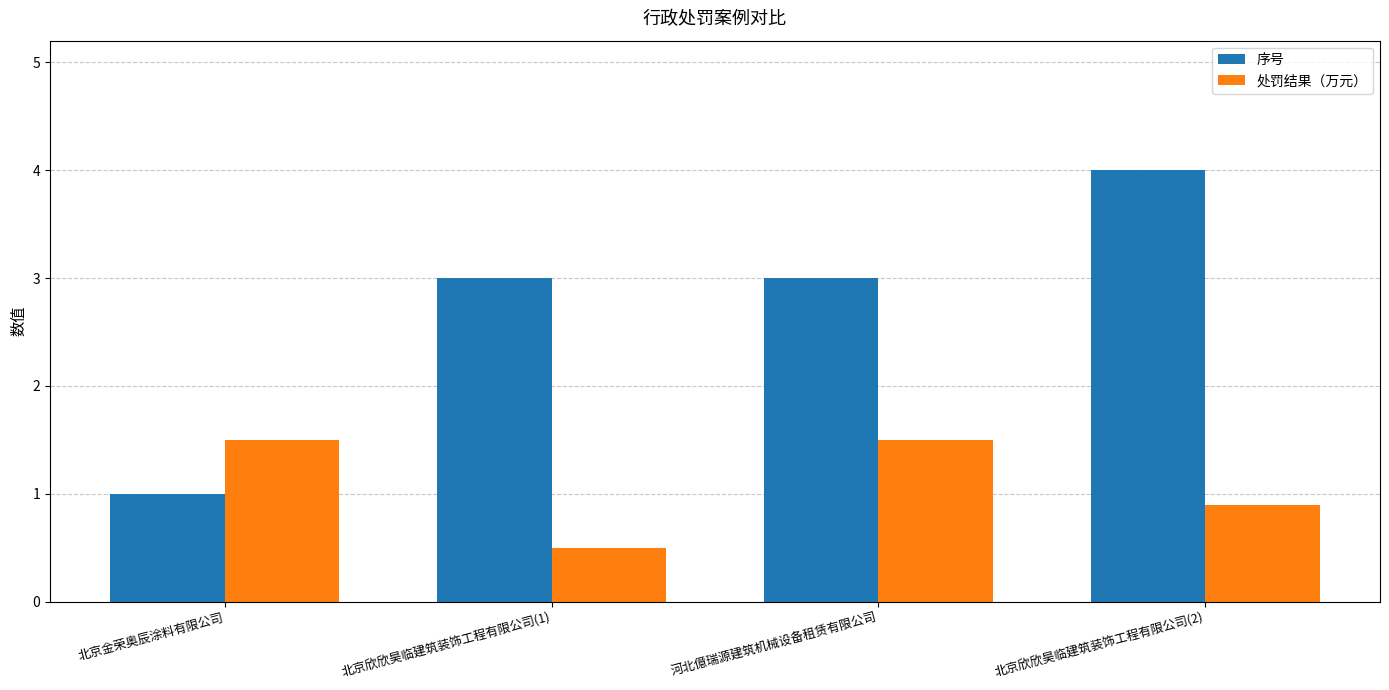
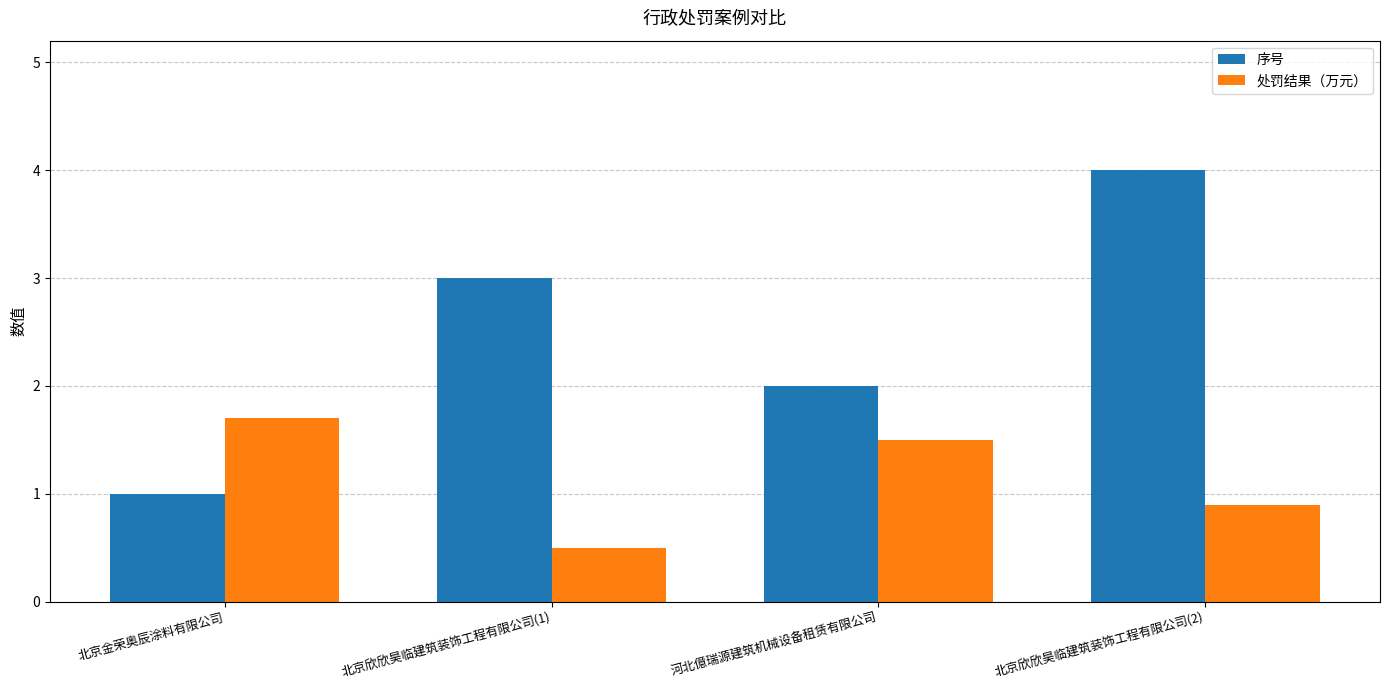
  {
    "序号": {
      "北京金荣奥辰涂料有限公司": 1,
      "北京欣欣昊临建筑装饰工程有限公司(1)": 3,
-     "河北億瑞源建筑机械设备租赁有限公司": 3,
+     "河北億瑞源建筑机械设备租赁有限公司": 2,
      "北京欣欣昊临建筑装饰工程有限公司(2)": 4
    },
    "处罚结果（万元）": {
-     "北京金荣奥辰涂料有限公司": 1.5,
+     "北京金荣奥辰涂料有限公司": 1.7,
      "北京欣欣昊临建筑装饰工程有限公司(1)": 0.5,
      "河北億瑞源建筑机械设备租赁有限公司": 1.5,
      "北京欣欣昊临建筑装饰工程有限公司(2)": 0.9
    }
  }
